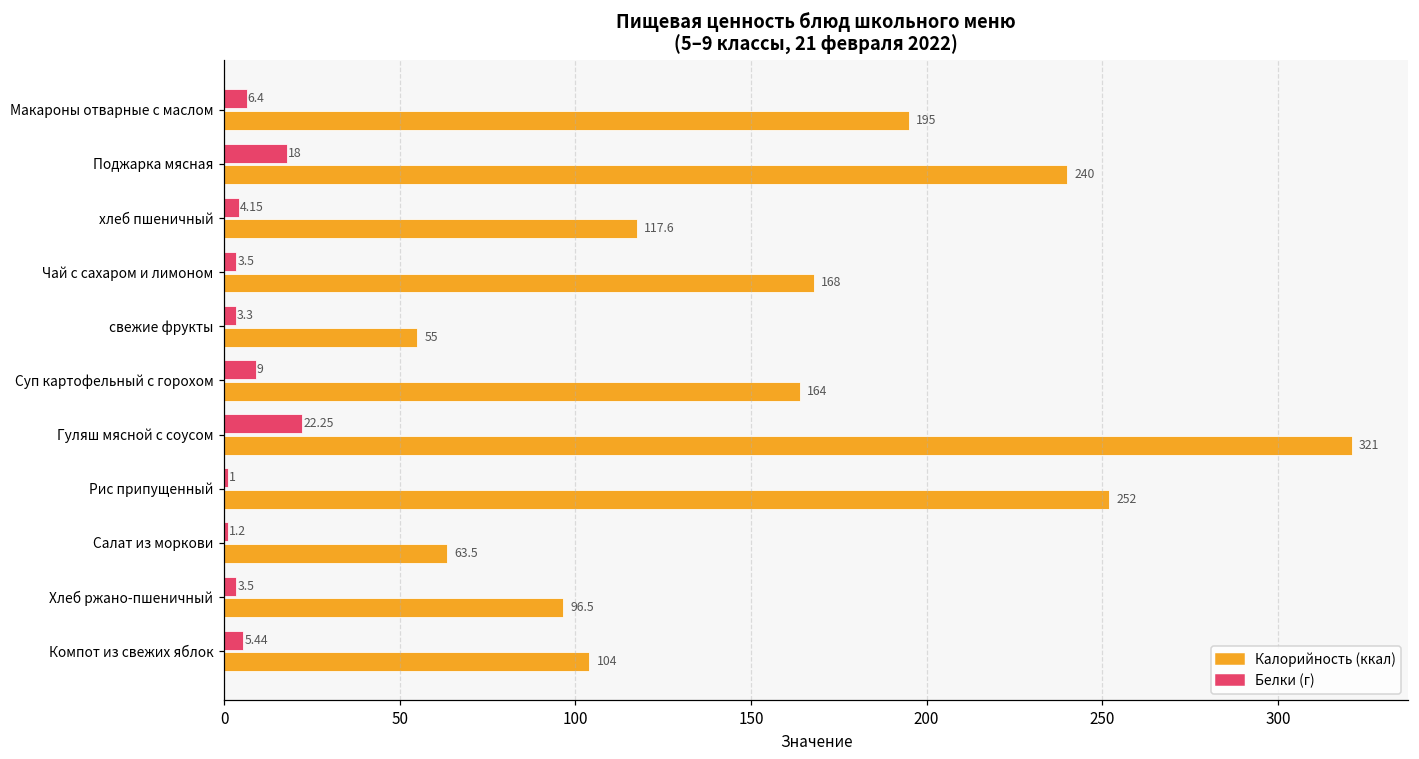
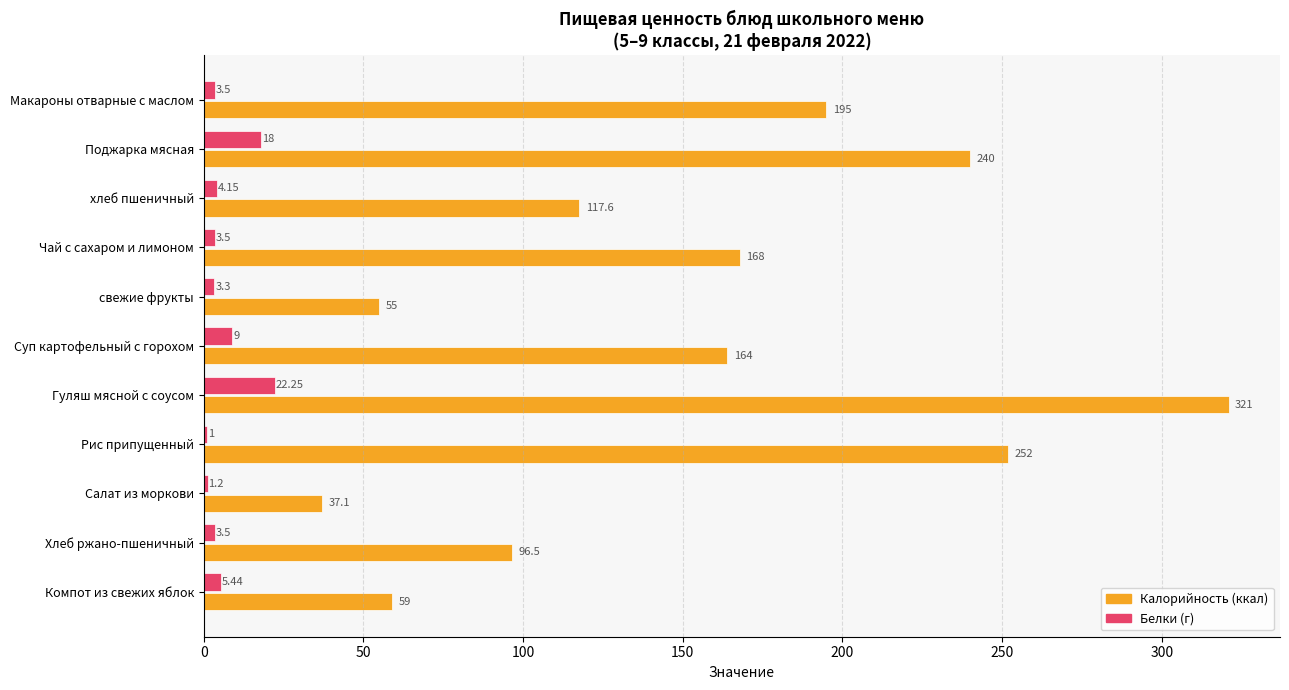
  {
    "Калорийность (ккал)": {
      "Макароны отварные с маслом": 195,
      "Поджарка мясная": 240,
      "хлеб пшеничный": 117.6,
      "Чай с сахаром и лимоном": 168,
      "свежие фрукты": 55,
      "Суп картофельный с горохом": 164,
      "Гуляш мясной с соусом": 321,
      "Рис припущенный": 252,
-     "Салат из моркови": 63.5,
+     "Салат из моркови": 37.1,
      "Хлеб ржано-пшеничный": 96.5,
-     "Компот из свежих яблок": 104
+     "Компот из свежих яблок": 59
    },
    "Белки (г)": {
-     "Макароны отварные с маслом": 6.4,
+     "Макароны отварные с маслом": 3.5,
      "Поджарка мясная": 18,
      "хлеб пшеничный": 4.15,
      "Чай с сахаром и лимоном": 3.5,
      "свежие фрукты": 3.3,
      "Суп картофельный с горохом": 9,
      "Гуляш мясной с соусом": 22.25,
      "Рис припущенный": 1,
      "Салат из моркови": 1.2,
      "Хлеб ржано-пшеничный": 3.5,
      "Компот из свежих яблок": 5.44
    }
  }
